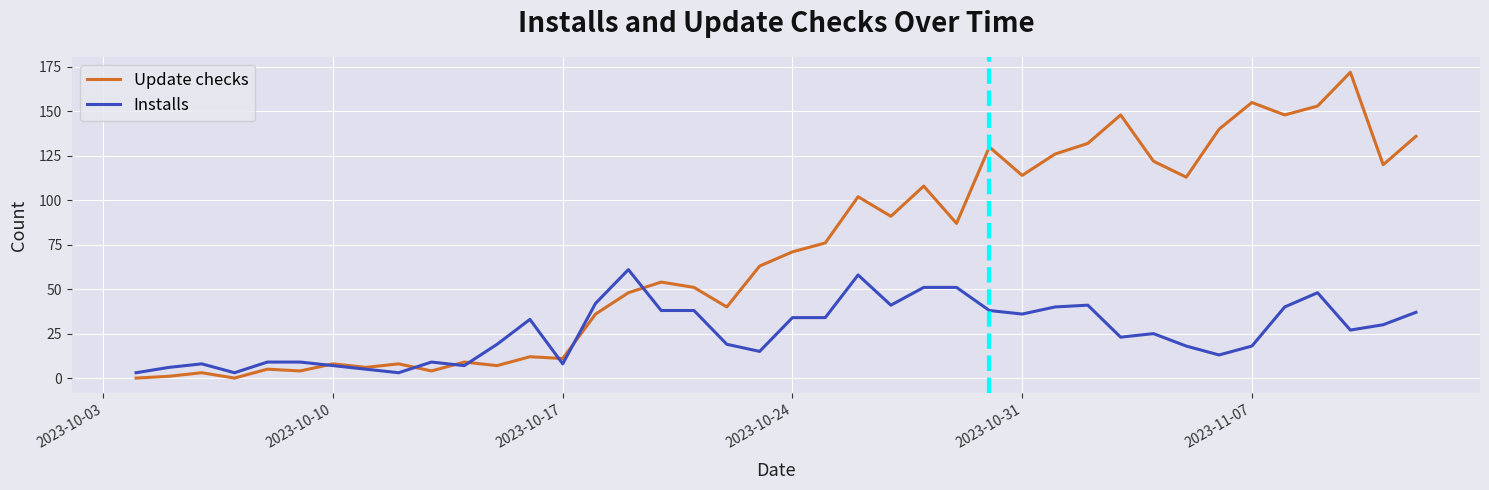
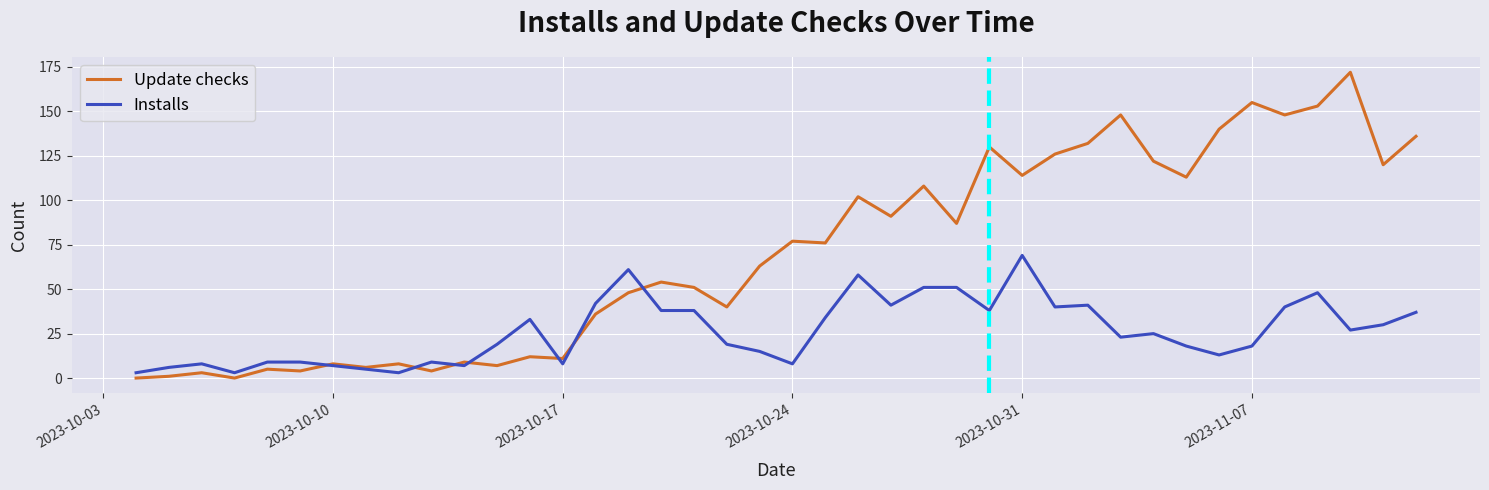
  {
    "Update checks": {
      "2023-10-17": 11,
-     "2023-10-24": 71,
+     "2023-10-24": 77,
      "2023-10-31": 114,
      "2023-11-07": 155
    },
    "Installs": {
      "2023-10-17": 8,
-     "2023-10-24": 34,
-     "2023-10-31": 36,
+     "2023-10-24": 8,
+     "2023-10-31": 69,
      "2023-11-07": 18
    }
  }
